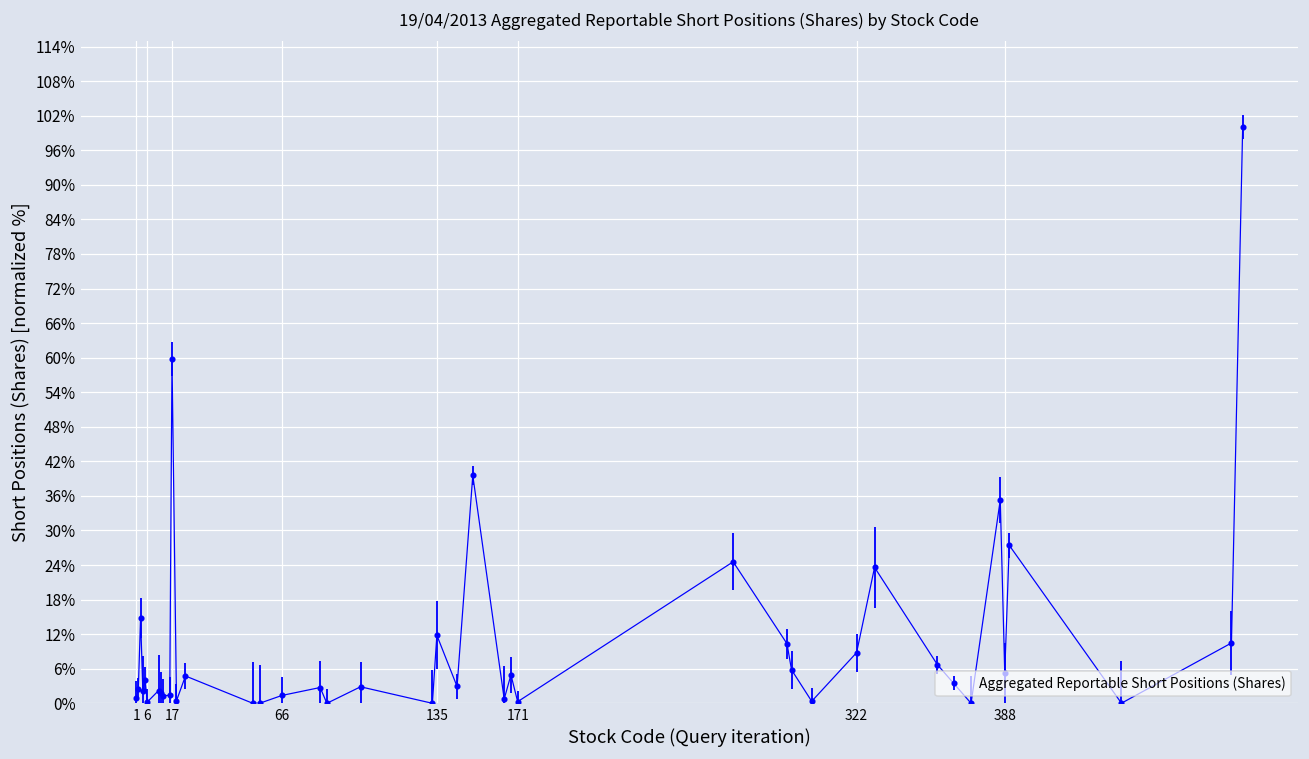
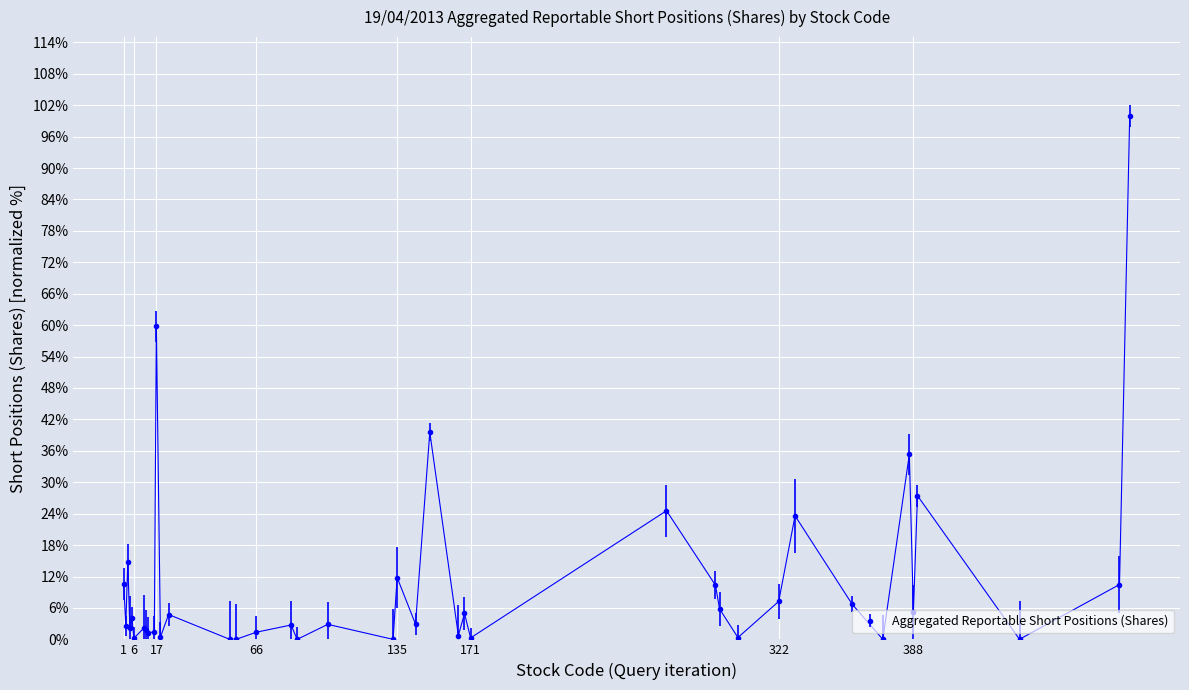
  {
-   "1": "1%",
+   "1": "11%",
    "6": "0%",
    "17": "60%",
    "66": "1%",
    "135": "12%",
    "171": "0%",
-   "322": "9%"
+   "322": "7%"
  }
